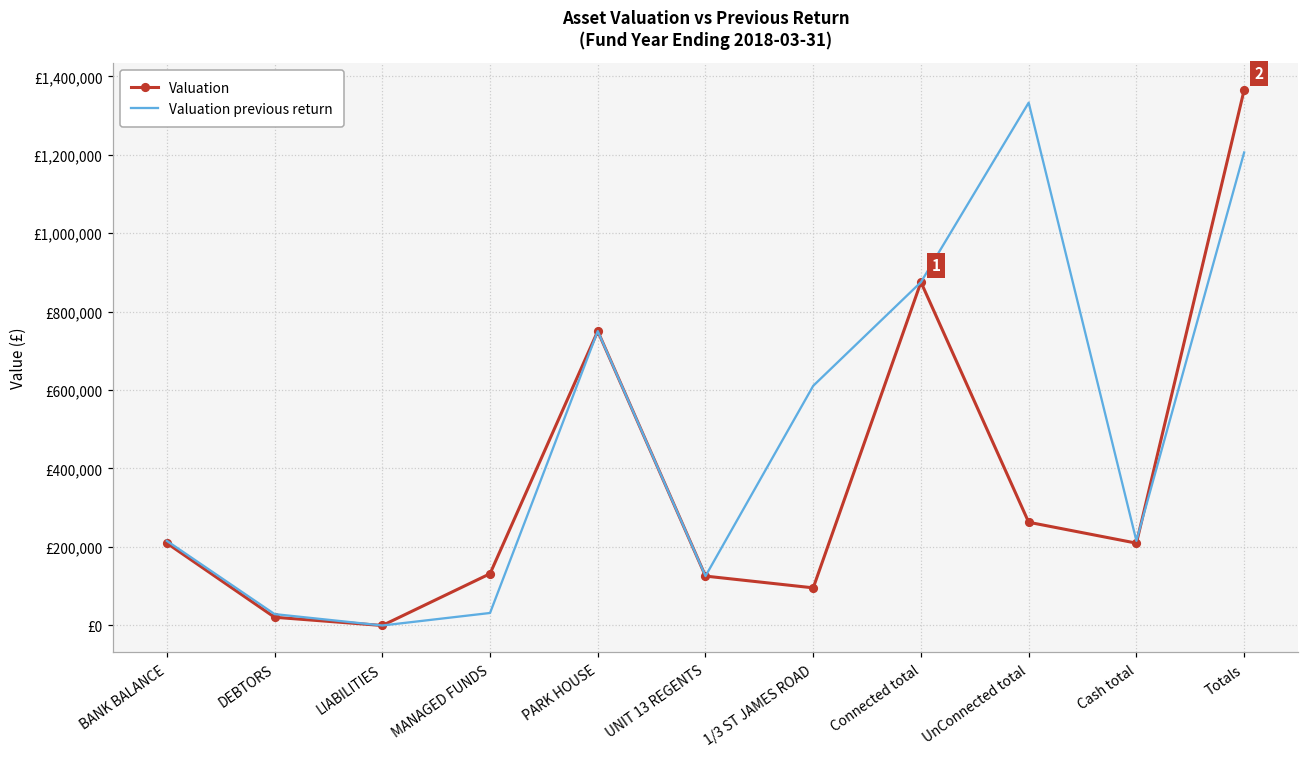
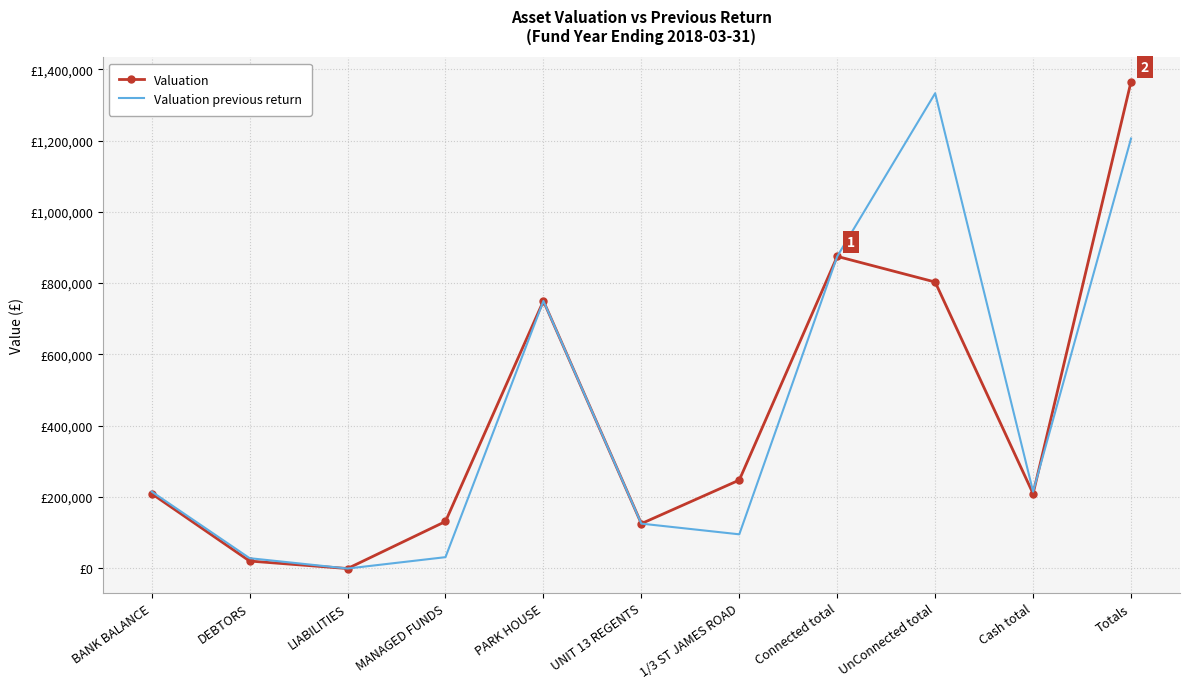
  {
    "Valuation": {
      "DEBTORS": "£20,000",
      "MANAGED FUNDS": "£130,000",
-     "1/3 ST JAMES ROAD": "£100,000",
-     "UnConnected total": "£260,000"
+     "1/3 ST JAMES ROAD": "£250,000",
+     "UnConnected total": "£800,000"
    },
    "Valuation previous return": {
      "DEBTORS": "£30,000",
      "MANAGED FUNDS": "£30,000",
-     "1/3 ST JAMES ROAD": "£610,000",
+     "1/3 ST JAMES ROAD": "£100,000",
      "UnConnected total": "£1,330,000",
      "Totals": "£1,210,000"
    }
  }
